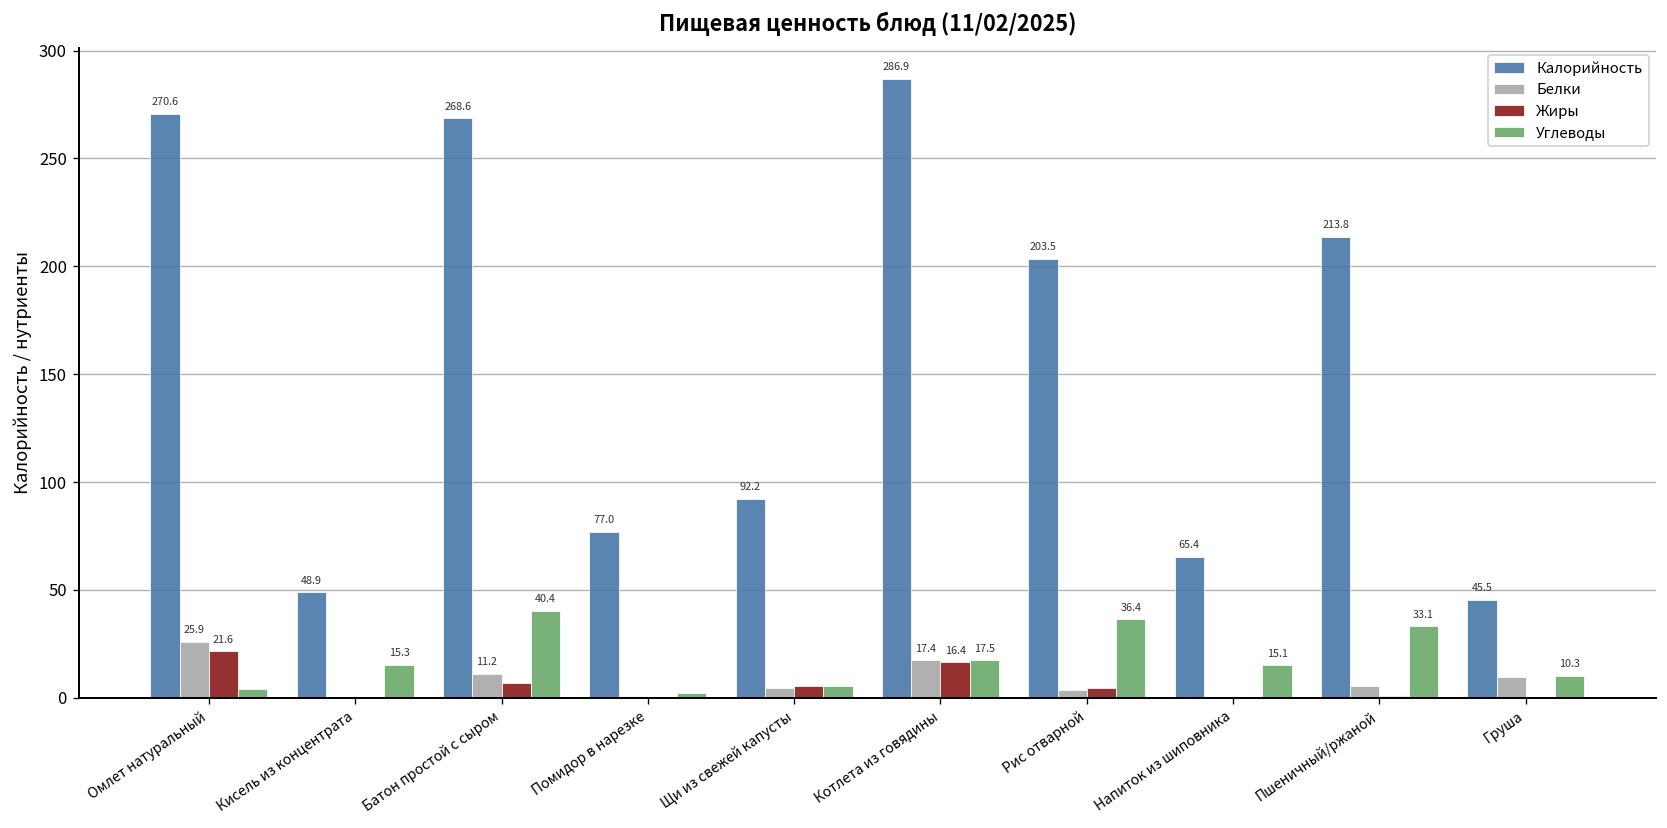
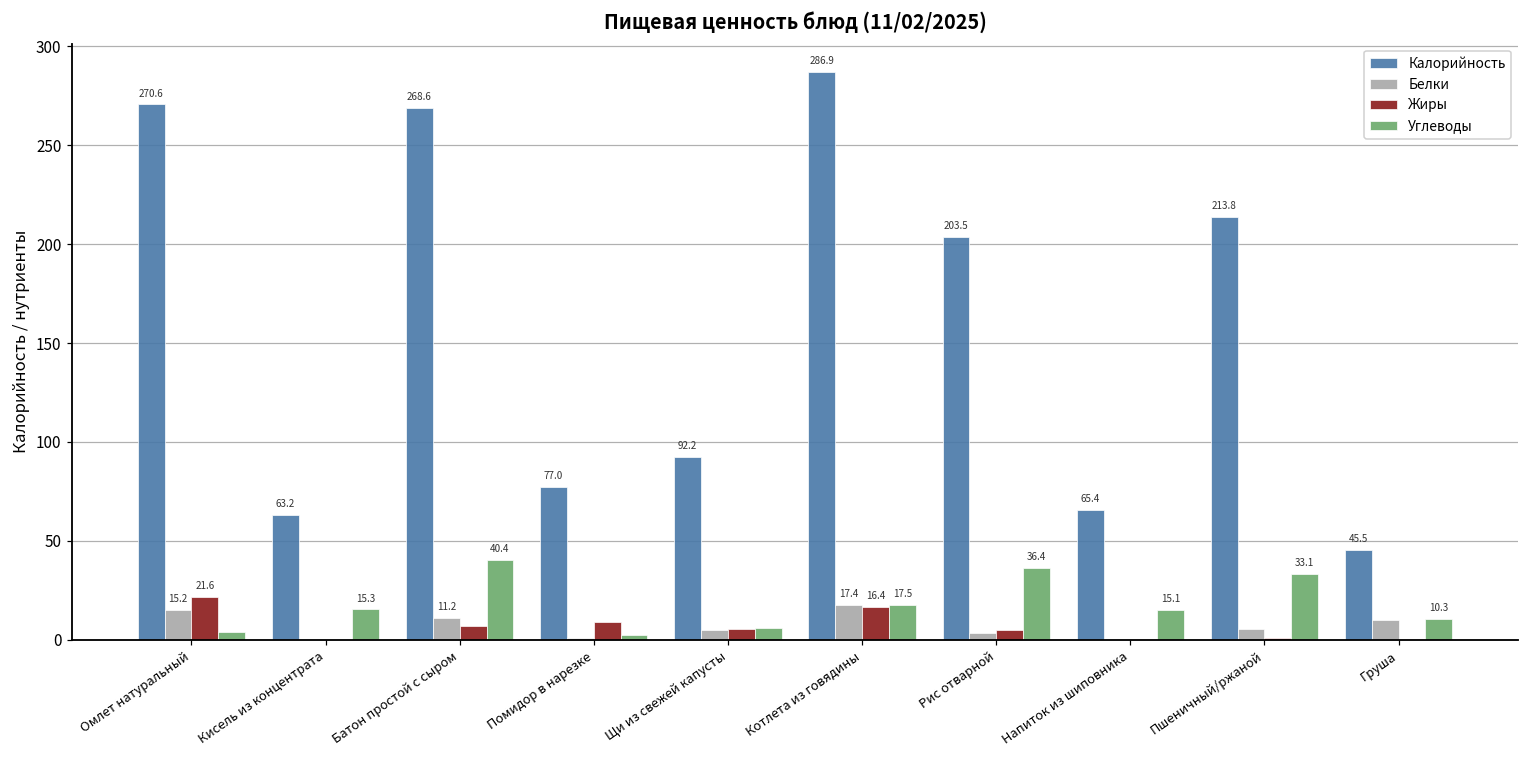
  {
    "Калорийность": {
      "Омлет натуральный": 270.6,
-     "Кисель из концентрата": 48.9,
+     "Кисель из концентрата": 63.2,
      "Батон простой с сыром": 268.6,
      "Помидор в нарезке": 77.0,
      "Щи из свежей капусты": 92.2,
      "Котлета из говядины": 286.9,
      "Рис отварной": 203.5,
      "Напиток из шиповника": 65.4,
      "Пшеничный/ржаной": 213.8,
      "Груша": 45.5
    },
    "Белки": {
-     "Омлет натуральный": 25.9,
+     "Омлет натуральный": 15.2,
      "Батон простой с сыром": 11.2,
      "Котлета из говядины": 17.4
    },
    "Жиры": {
      "Батон простой с сыром": 7,
-     "Помидор в нарезке": 0,
+     "Помидор в нарезке": 9,
      "Щи из свежей капусты": 6,
      "Рис отварной": 5
    },
    "Углеводы": {
      "Кисель из концентрата": 15.3,
      "Батон простой с сыром": 40.4,
      "Котлета из говядины": 17.5,
      "Рис отварной": 36.4,
      "Напиток из шиповника": 15.1,
      "Пшеничный/ржаной": 33.1,
      "Груша": 10.3
    }
  }
